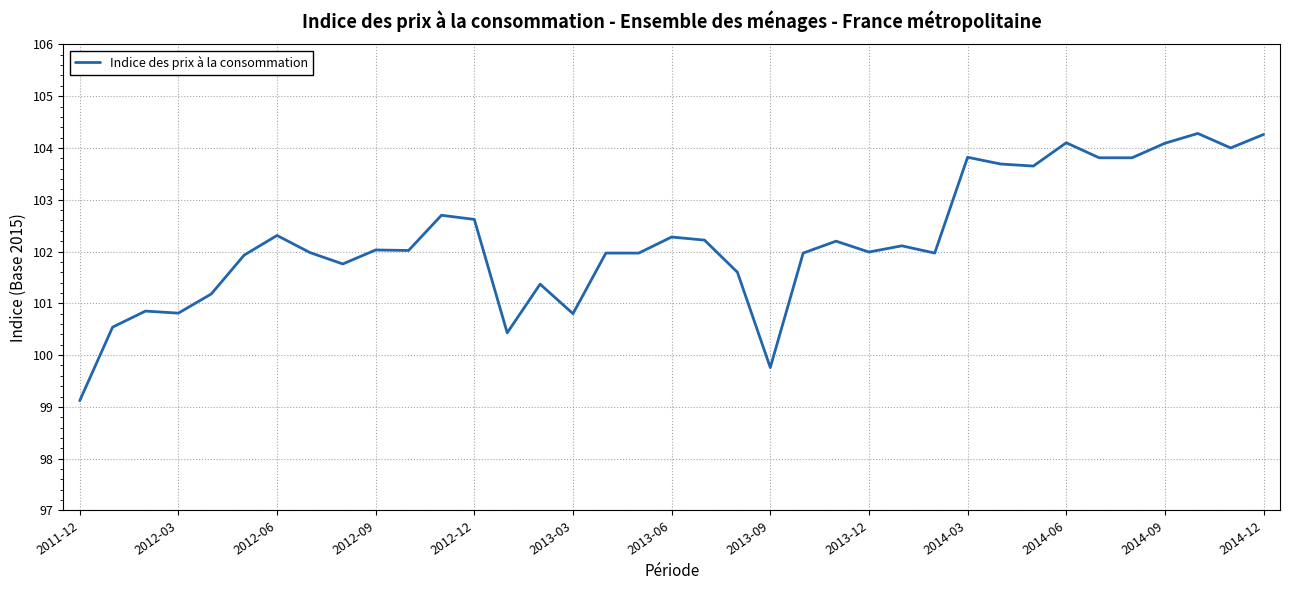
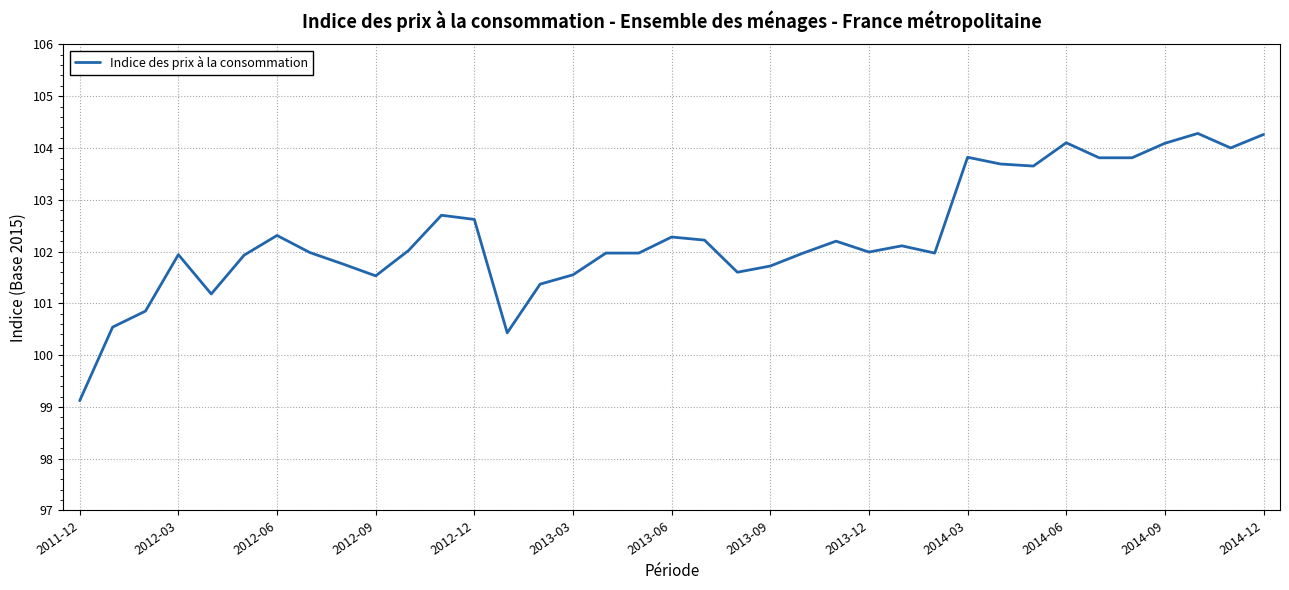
  {
    "2011-12": 99.1,
-   "2012-03": 100.8,
+   "2012-03": 101.9,
    "2012-06": 102.3,
-   "2012-09": 102.0,
+   "2012-09": 101.5,
    "2012-12": 102.6,
-   "2013-03": 100.8,
+   "2013-03": 101.6,
    "2013-06": 102.3,
-   "2013-09": 99.8,
+   "2013-09": 101.7,
    "2013-12": 102.0,
    "2014-03": 103.8,
    "2014-06": 104.1,
    "2014-09": 104.1,
    "2014-12": 104.3
  }
